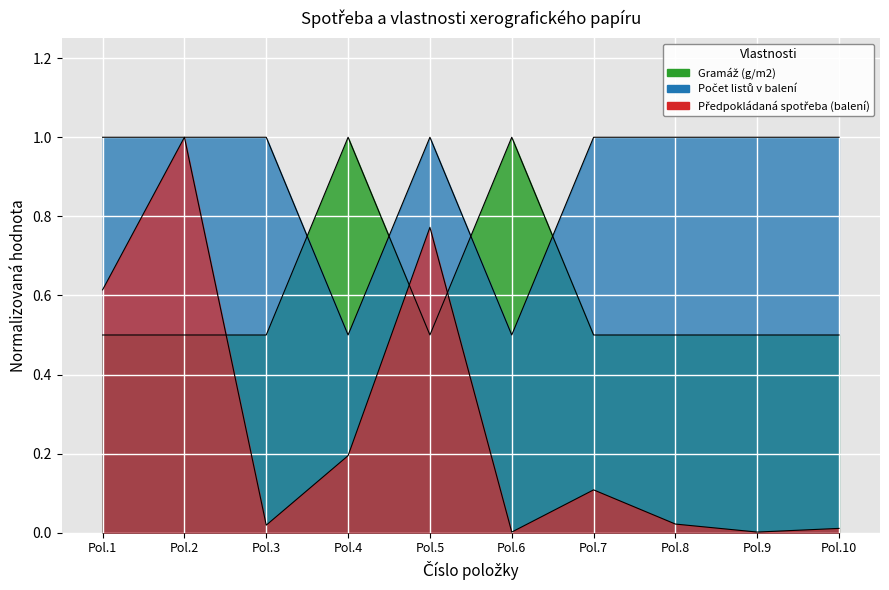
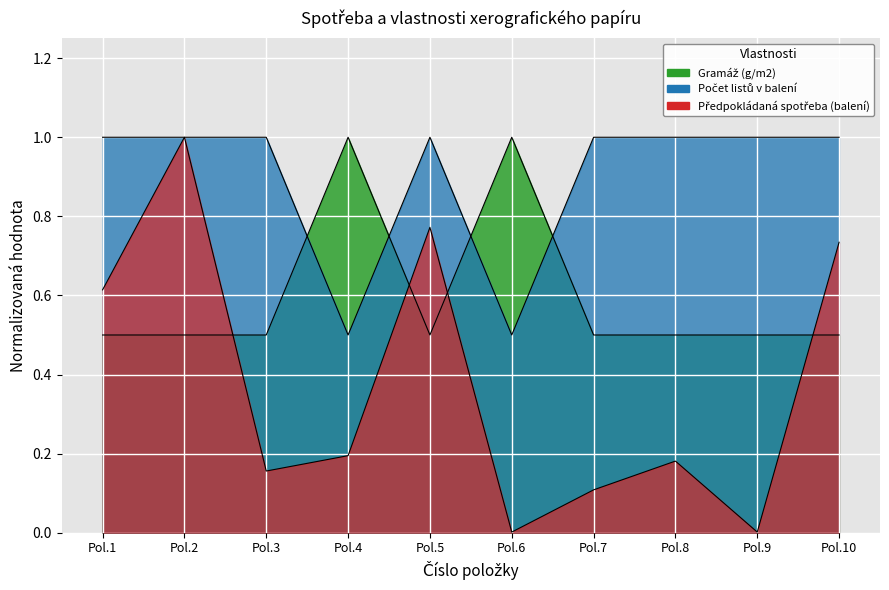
  {
    "Gramáž (g/m2)": {
      "Pol.1": 0.50,
      "Pol.2": 0.50,
      "Pol.3": 0.50,
      "Pol.4": 1.00,
      "Pol.5": 0.50,
      "Pol.6": 1.00,
      "Pol.7": 0.50,
      "Pol.8": 0.50,
      "Pol.9": 0.50,
      "Pol.10": 0.50
    },
    "Počet listů v balení": {
      "Pol.1": 1.00,
      "Pol.3": 1.00,
      "Pol.4": 0.50,
      "Pol.5": 1.00,
      "Pol.6": 0.50,
      "Pol.7": 1.00,
      "Pol.8": 1.00,
      "Pol.9": 1.00,
      "Pol.10": 1.00
    },
    "Předpokládaná spotřeba (balení)": {
      "Pol.1": 0.61,
-     "Pol.3": 0.02,
+     "Pol.3": 0.16,
      "Pol.4": 0.19,
      "Pol.5": 0.77,
      "Pol.6": 0.00,
      "Pol.7": 0.11,
-     "Pol.8": 0.02,
+     "Pol.8": 0.18,
      "Pol.9": 0.00,
-     "Pol.10": 0.01
+     "Pol.10": 0.73
    }
  }
